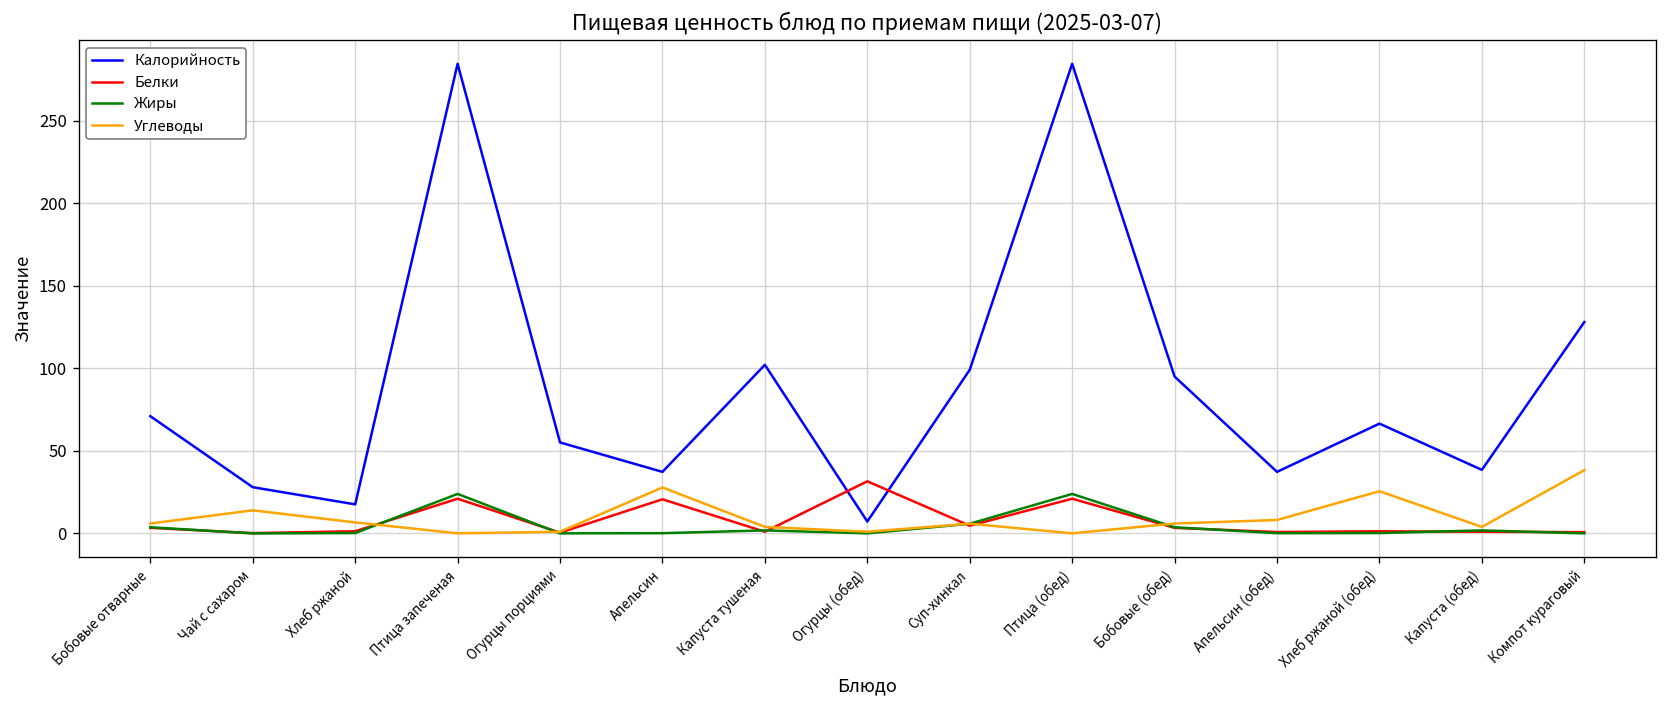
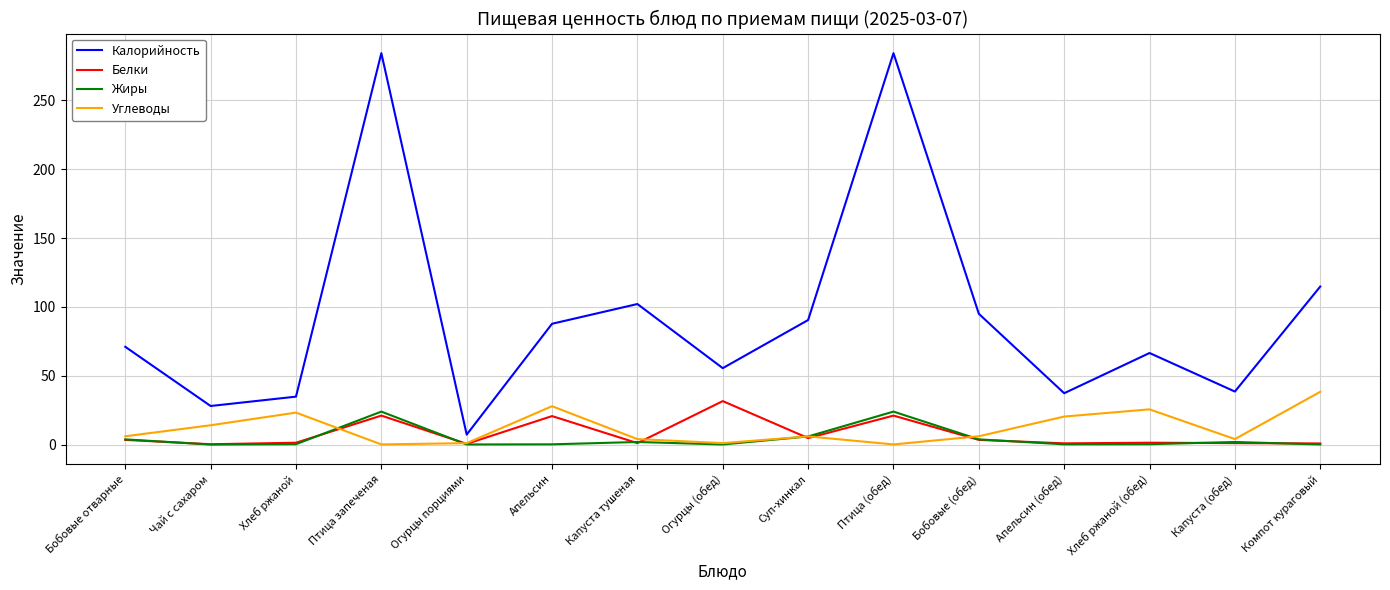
  {
    "Калорийность": {
      "Бобовые отварные": 71,
      "Чай с сахаром": 28,
-     "Хлеб ржаной": 18,
+     "Хлеб ржаной": 35,
      "Птица запеченая": 284,
-     "Огурцы порциями": 55,
-     "Апельсин": 37,
+     "Огурцы порциями": 7,
+     "Апельсин": 88,
      "Капуста тушеная": 102,
-     "Огурцы (обед)": 7,
-     "Суп-хинкал": 99,
+     "Огурцы (обед)": 56,
+     "Суп-хинкал": 90,
      "Птица (обед)": 284,
      "Бобовые (обед)": 95,
      "Апельсин (обед)": 37,
      "Хлеб ржаной (обед)": 67,
      "Капуста (обед)": 39,
-     "Компот кураговый": 128
+     "Компот кураговый": 115
    },
    "Белки": {
      "Птица запеченая": 21,
      "Апельсин": 21,
      "Огурцы (обед)": 32,
      "Птица (обед)": 21
    },
    "Жиры": {
      "Птица запеченая": 24,
      "Апельсин": 0,
      "Птица (обед)": 24
    },
    "Углеводы": {
      "Бобовые отварные": 6,
      "Чай с сахаром": 14,
-     "Хлеб ржаной": 7,
+     "Хлеб ржаной": 23,
      "Птица запеченая": 0,
      "Апельсин": 28,
      "Капуста тушеная": 4,
      "Птица (обед)": 0,
      "Бобовые (обед)": 6,
-     "Апельсин (обед)": 8,
+     "Апельсин (обед)": 20,
      "Хлеб ржаной (обед)": 26,
      "Капуста (обед)": 4,
      "Компот кураговый": 38
    }
  }
